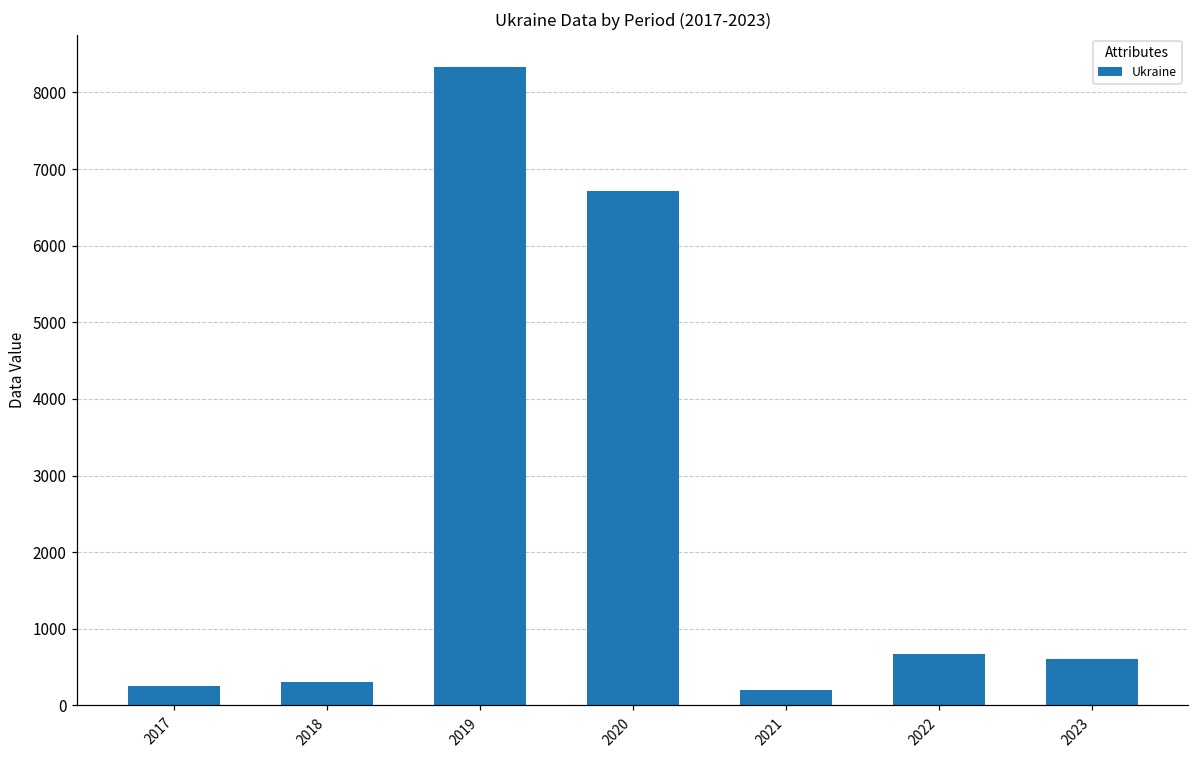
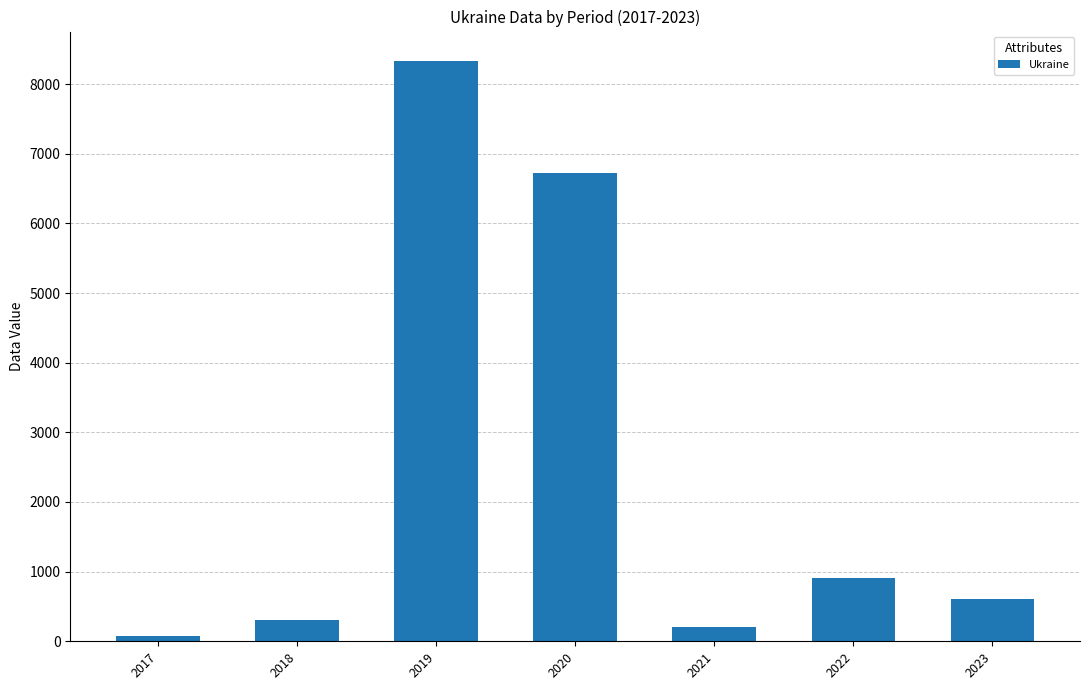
  {
-   "2017": 300,
+   "2017": 100,
    "2018": 300,
    "2019": 8300,
    "2020": 6700,
    "2021": 200,
-   "2022": 700,
+   "2022": 900,
    "2023": 600
  }
